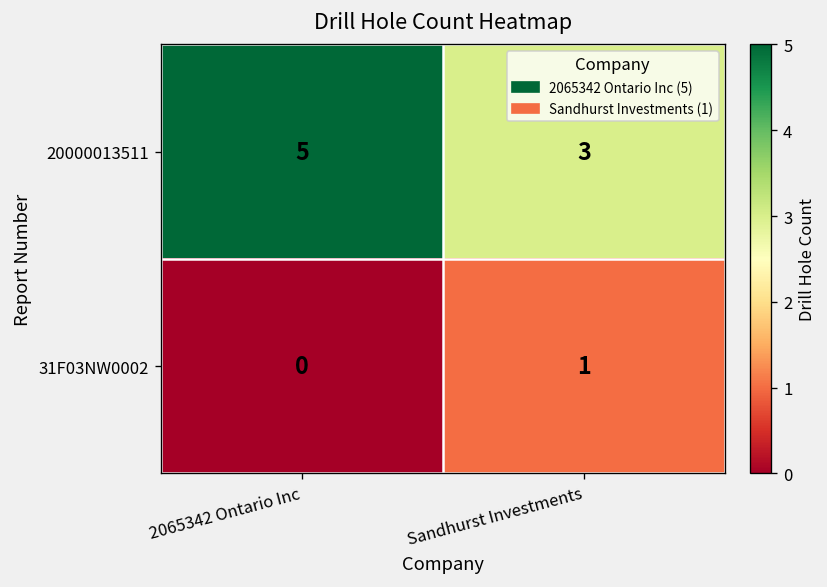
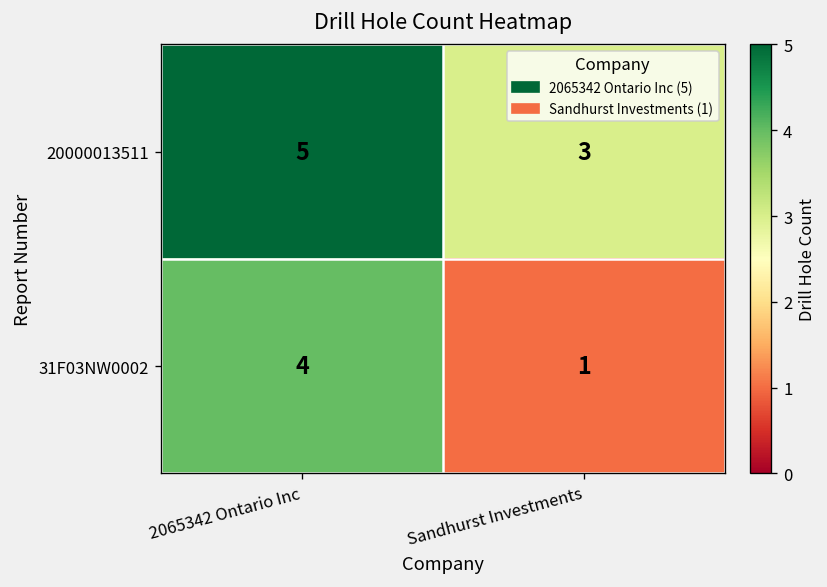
  {
    "20000013511": {
      "2065342 Ontario Inc": 5,
      "Sandhurst Investments": 3
    },
    "31F03NW0002": {
-     "2065342 Ontario Inc": 0,
+     "2065342 Ontario Inc": 4,
      "Sandhurst Investments": 1
    }
  }
